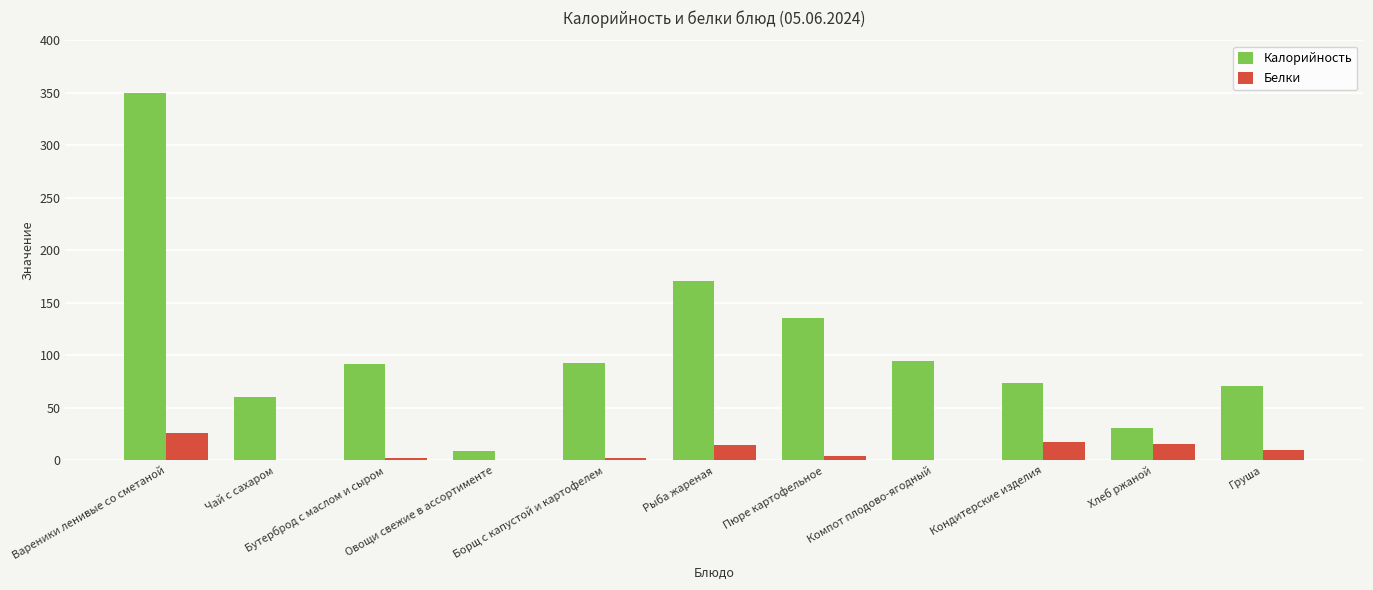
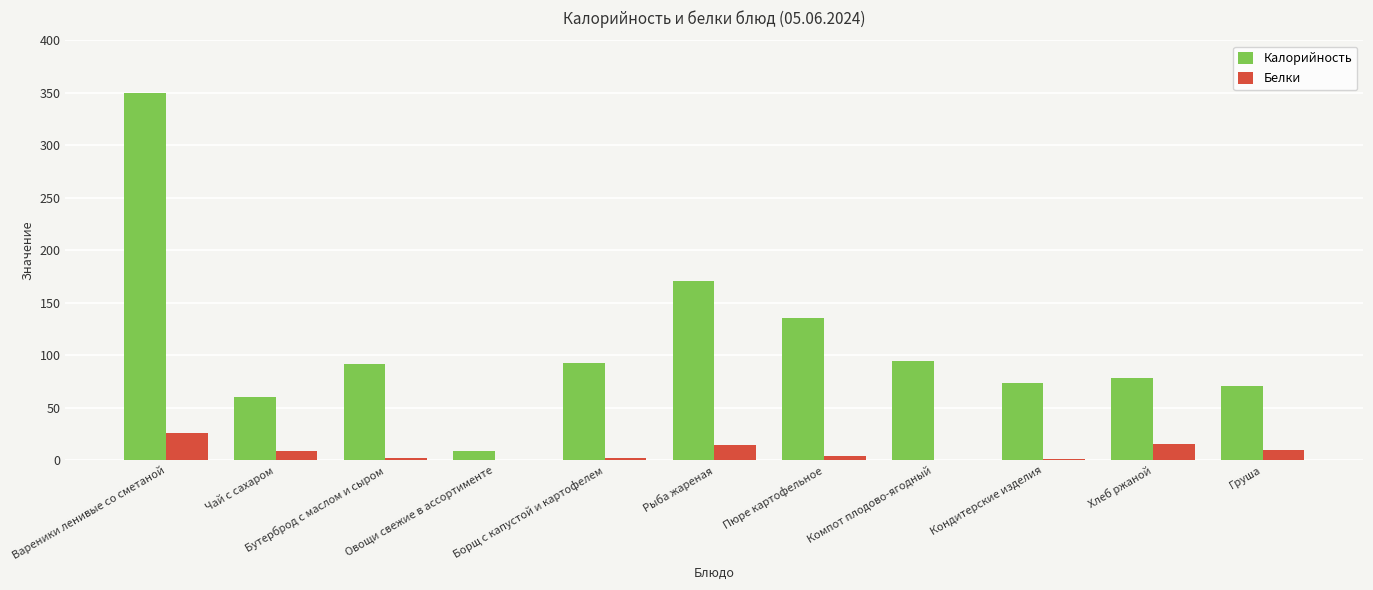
  {
    "Калорийность": {
      "Вареники ленивые со сметаной": 350,
      "Чай с сахаром": 60,
      "Бутерброд с маслом и сыром": 92,
      "Овощи свежие в ассортименте": 8,
      "Борщ с капустой и картофелем": 92,
      "Рыба жареная": 171,
      "Пюре картофельное": 135,
      "Компот плодово-ягодный": 94,
      "Кондитерские изделия": 74,
-     "Хлеб ржаной": 31,
+     "Хлеб ржаной": 78,
      "Груша": 70
    },
    "Белки": {
      "Вареники ленивые со сметаной": 26,
-     "Чай с сахаром": 0,
+     "Чай с сахаром": 9,
      "Рыба жареная": 15,
      "Пюре картофельное": 4,
-     "Кондитерские изделия": 17,
+     "Кондитерские изделия": 1,
      "Хлеб ржаной": 15,
      "Груша": 10
    }
  }
